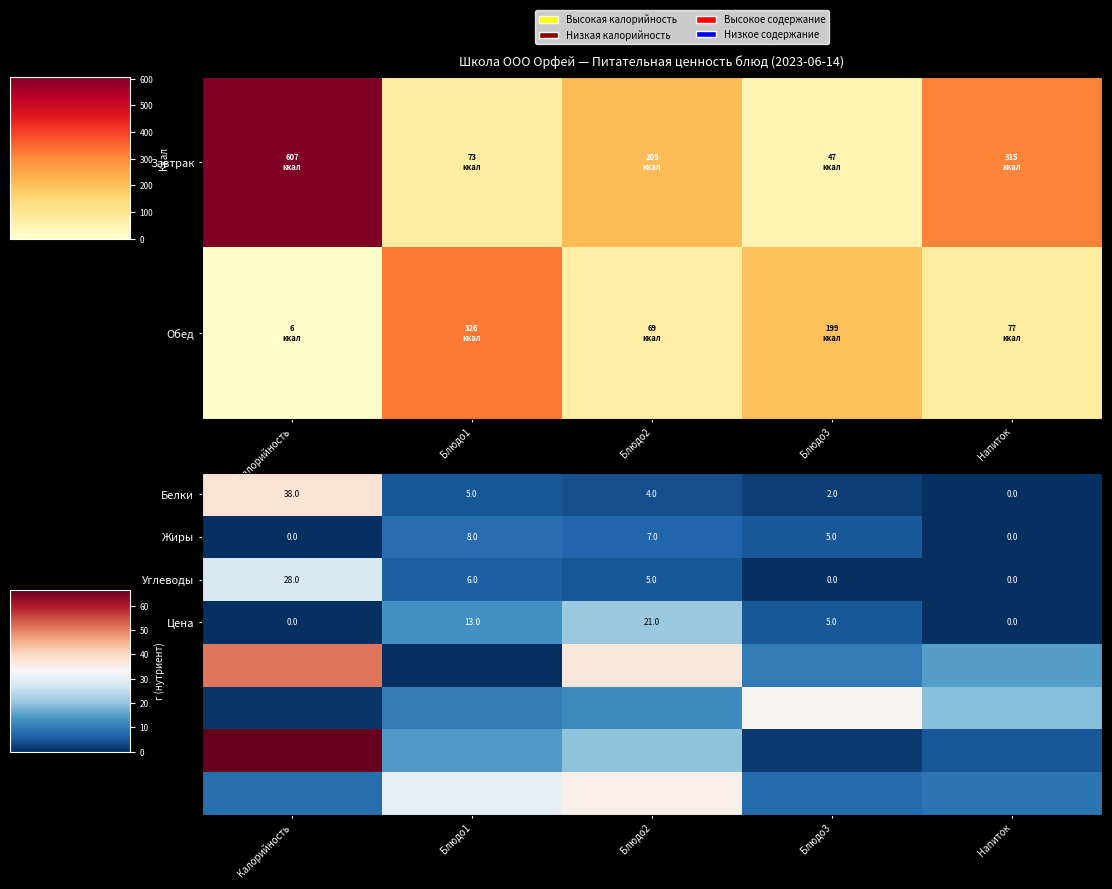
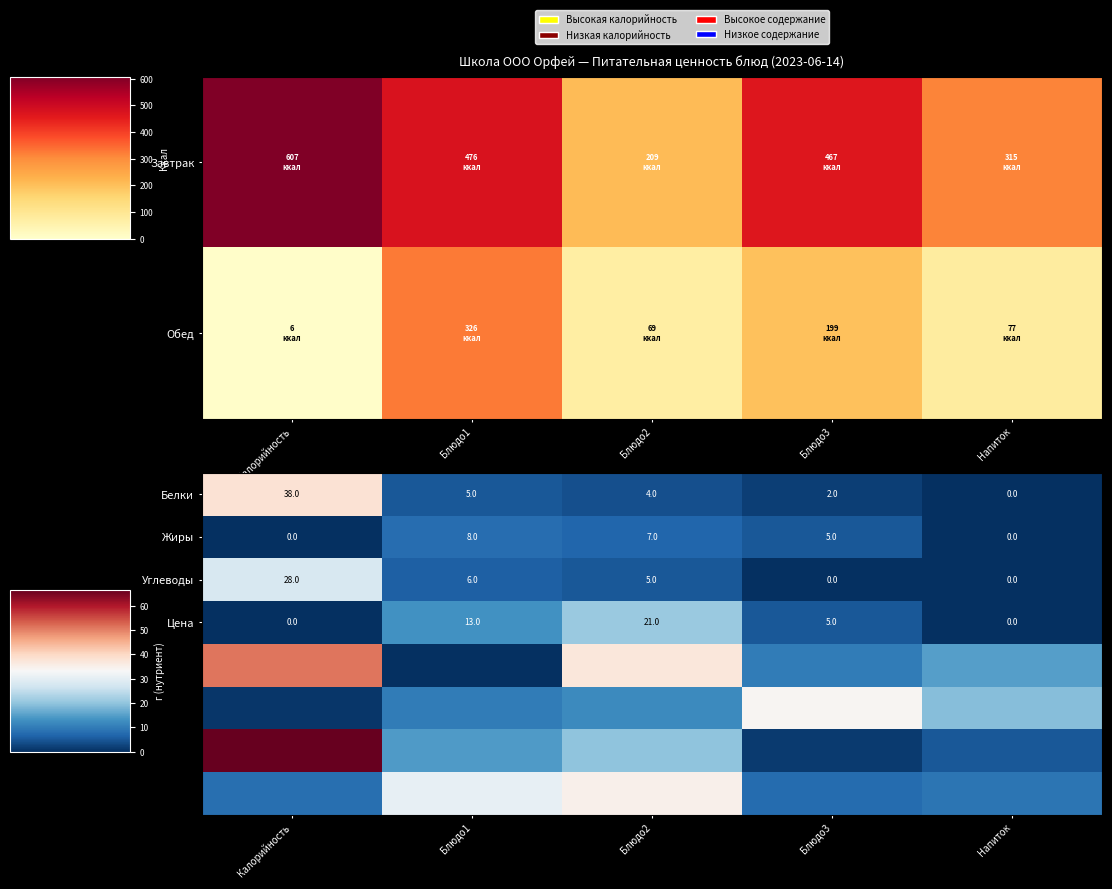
  {
    "Школа ООО Орфей — Питательная ценность блюд (2023-06-14)": {
      "Завтрак": {
        "Калорийность": 607,
-       "Блюдо1": 73,
+       "Блюдо1": 476,
        "Блюдо2": 209,
-       "Блюдо3": 47,
+       "Блюдо3": 467,
        "Напиток": 315
      },
      "Обед": {
        "Калорийность": 6,
        "Блюдо1": 326,
        "Блюдо2": 69,
        "Блюдо3": 199,
        "Напиток": 77
      }
    }
  }
